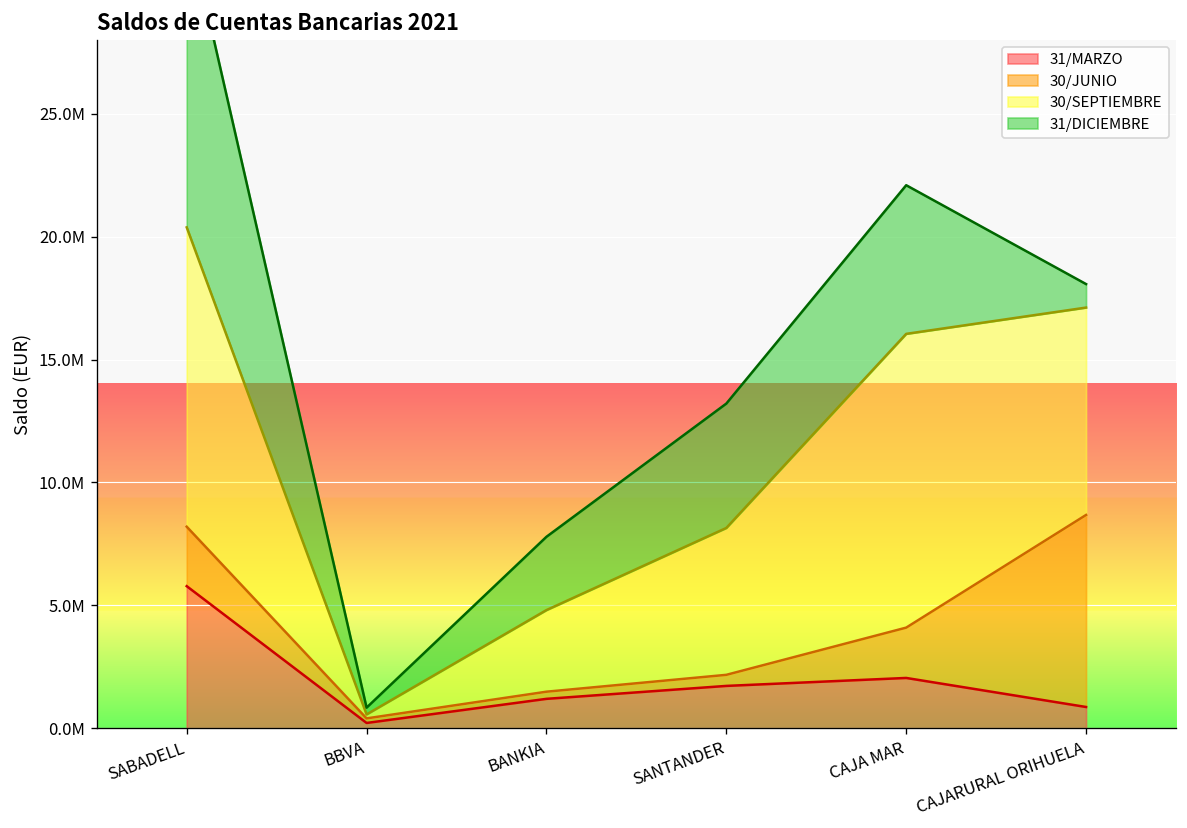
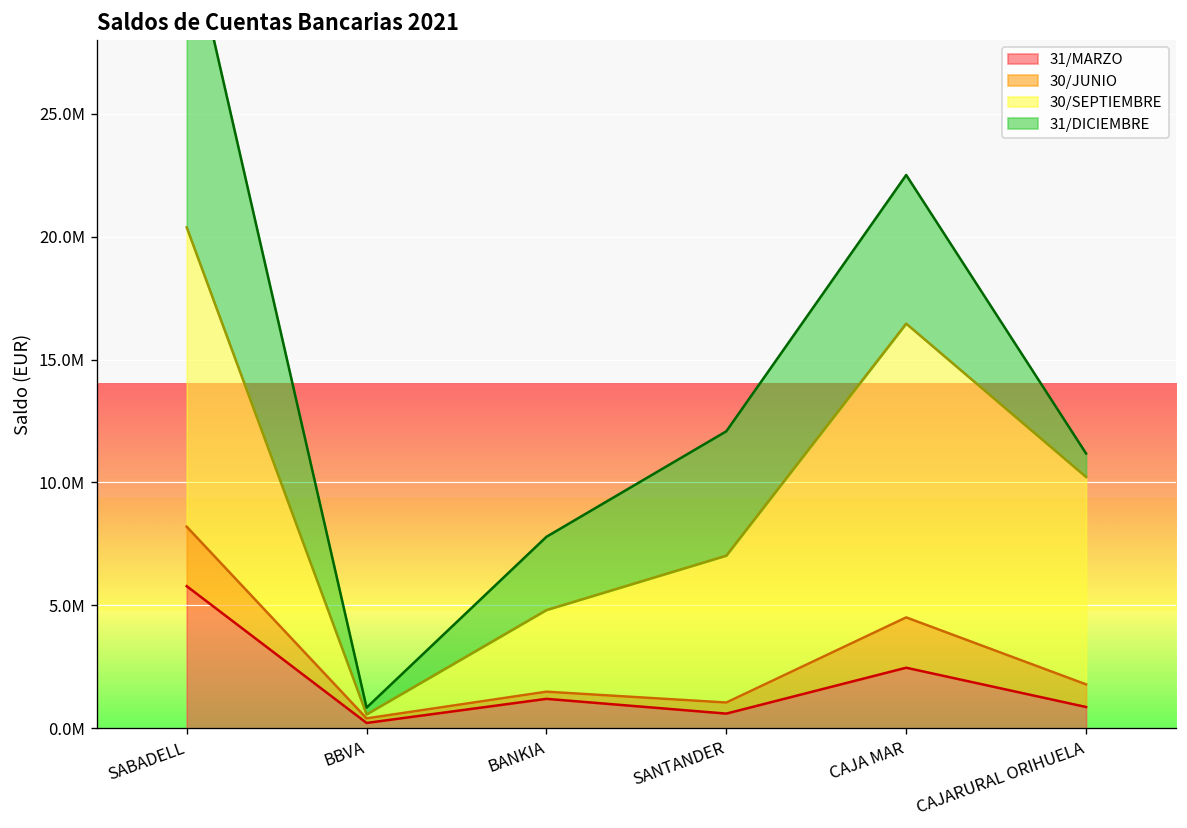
  {
    "31/MARZO": {
      "SABADELL": 5800000,
      "BBVA": 200000,
      "BANKIA": 1200000,
-     "SANTANDER": 1700000,
-     "CAJA MAR": 2000000,
+     "SANTANDER": 600000,
+     "CAJA MAR": 2500000,
      "CAJARURAL ORIHUELA": 900000
    },
    "30/JUNIO": {
      "SABADELL": 2400000,
      "BBVA": 200000,
      "BANKIA": 300000,
      "SANTANDER": 500000,
      "CAJA MAR": 2000000,
-     "CAJARURAL ORIHUELA": 7800000
+     "CAJARURAL ORIHUELA": 900000
    },
    "30/SEPTIEMBRE": {
      "SABADELL": 12200000,
      "BBVA": 200000,
      "BANKIA": 3300000,
      "SANTANDER": 6000000,
      "CAJA MAR": 12000000,
      "CAJARURAL ORIHUELA": 8400000
    },
    "31/DICIEMBRE": {
      "BBVA": 300000,
      "BANKIA": 3000000,
      "SANTANDER": 5100000,
      "CAJA MAR": 6000000,
      "CAJARURAL ORIHUELA": 1000000
    }
  }
